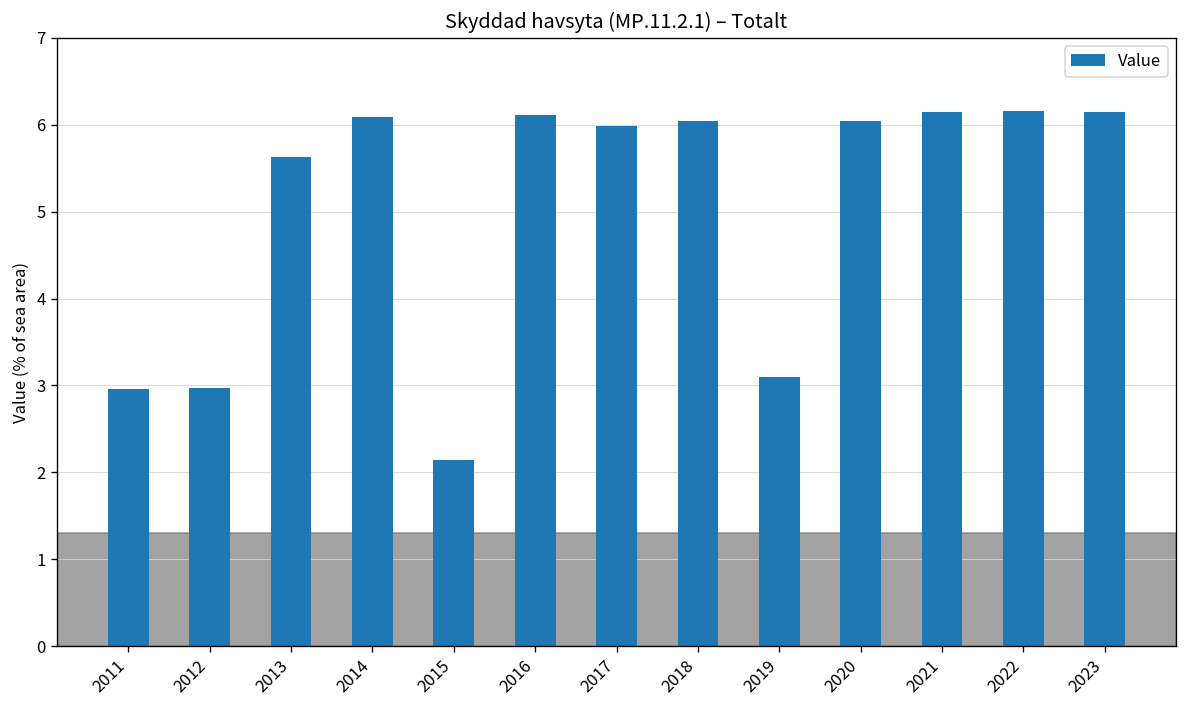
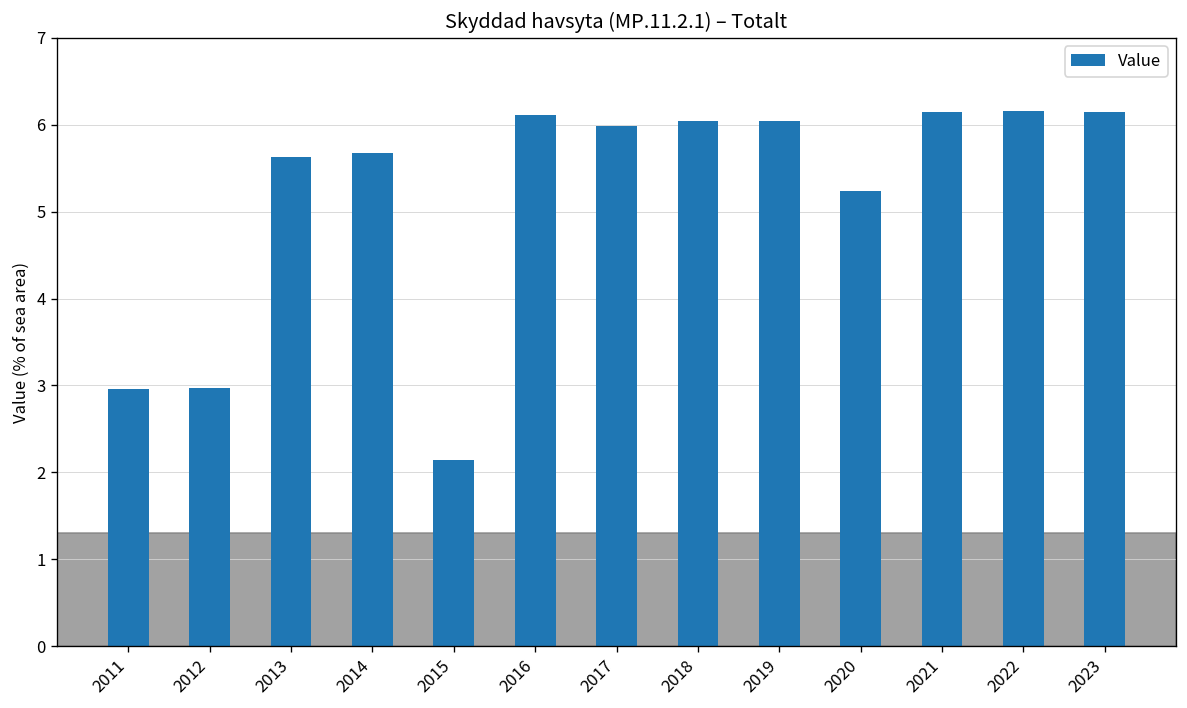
  {
    "2011": 3.0,
    "2012": 3.0,
    "2013": 5.6,
-   "2014": 6.1,
+   "2014": 5.7,
    "2015": 2.1,
    "2016": 6.1,
    "2017": 6.0,
    "2018": 6.0,
-   "2019": 3.1,
-   "2020": 6.0,
+   "2019": 6.0,
+   "2020": 5.2,
    "2021": 6.1,
    "2022": 6.2,
    "2023": 6.2
  }
